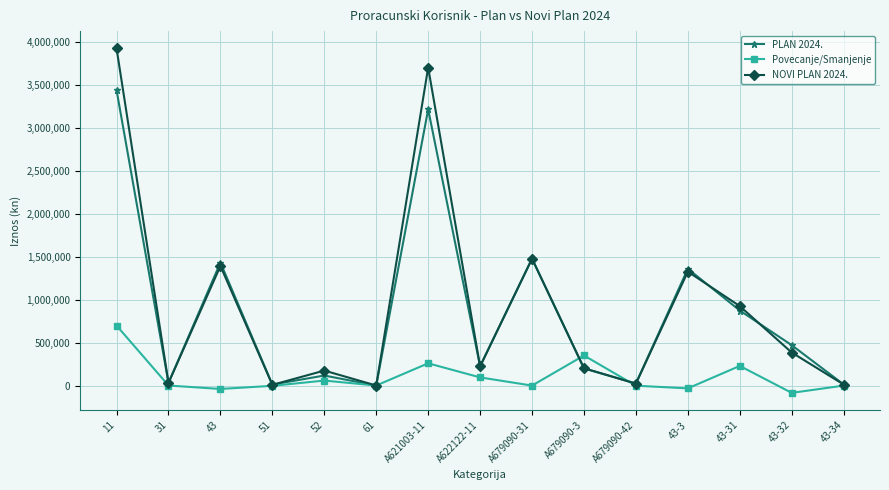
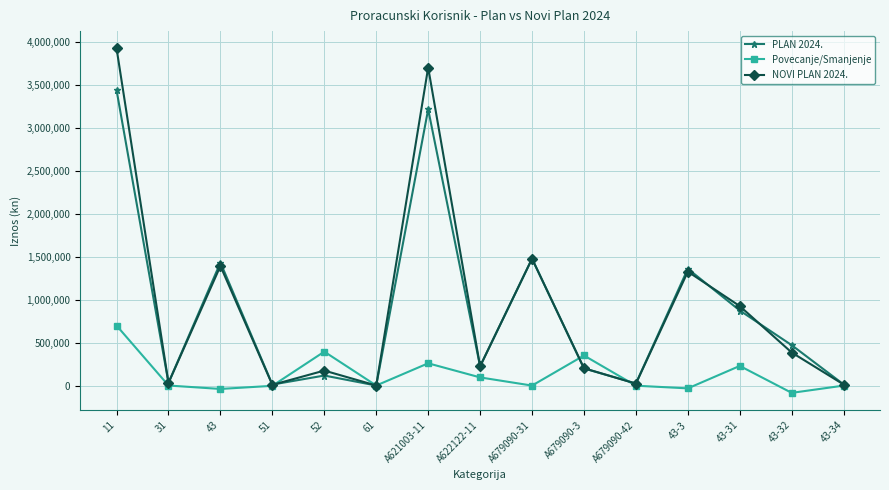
  {
    "Povecanje/Smanjenje": {
      "11": "700,000",
      "31": "0",
      "43": "0",
-     "52": "100,000",
+     "52": "400,000",
      "A621003-11": "300,000",
      "A622122-11": "100,000",
      "A679090-31": "0",
      "A679090-3": "300,000",
      "43-3": "0",
      "43-31": "200,000",
      "43-32": "-100,000"
    }
  }
